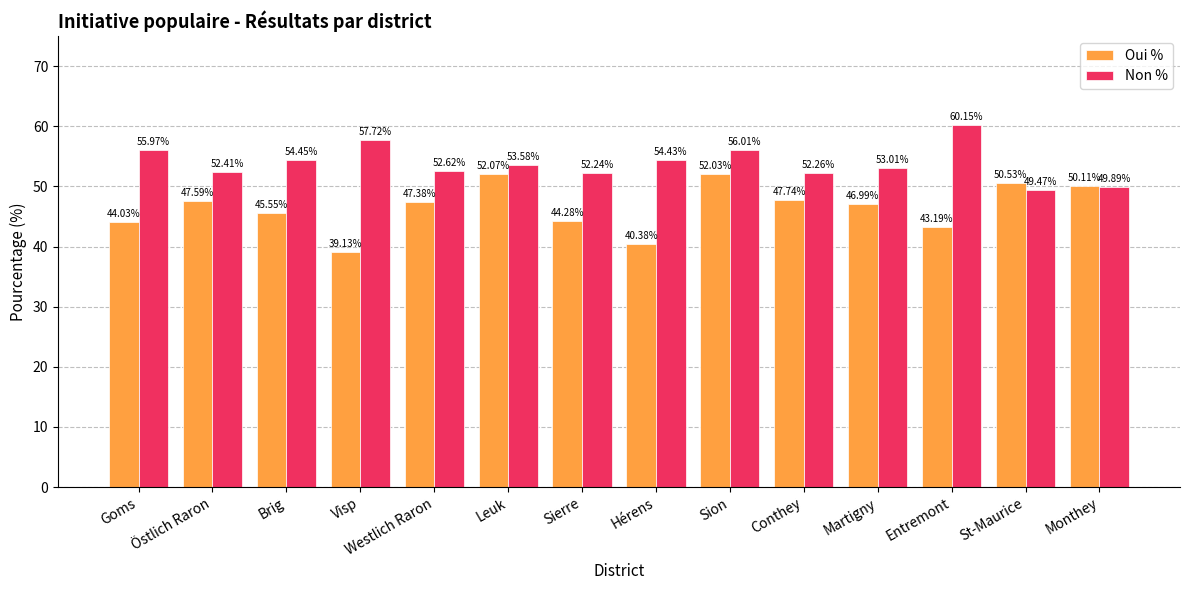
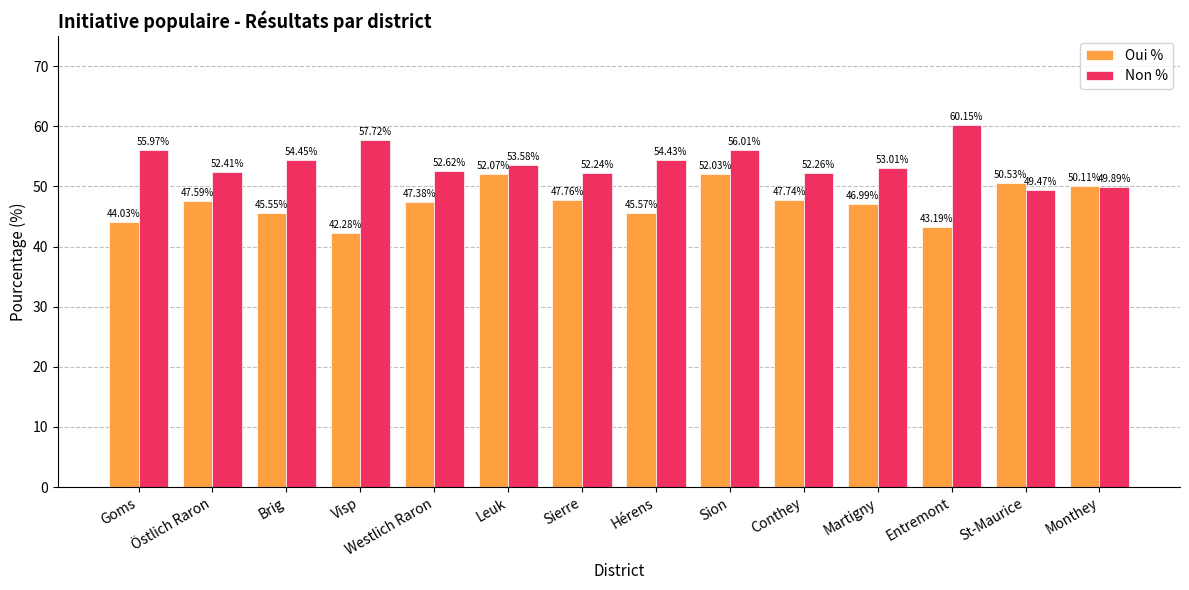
  {
    "Oui %": {
      "Goms": "44.03%",
      "Östlich Raron": "47.59%",
      "Brig": "45.55%",
-     "Visp": "39.13%",
+     "Visp": "42.28%",
      "Westlich Raron": "47.38%",
      "Leuk": "52.07%",
-     "Sierre": "44.28%",
-     "Hérens": "40.38%",
+     "Sierre": "47.76%",
+     "Hérens": "45.57%",
      "Sion": "52.03%",
      "Conthey": "47.74%",
      "Martigny": "46.99%",
      "Entremont": "43.19%",
      "St-Maurice": "50.53%",
      "Monthey": "50.11%"
    },
    "Non %": {
      "Goms": "55.97%",
      "Östlich Raron": "52.41%",
      "Brig": "54.45%",
      "Visp": "57.72%",
      "Westlich Raron": "52.62%",
      "Leuk": "53.58%",
      "Sierre": "52.24%",
      "Hérens": "54.43%",
      "Sion": "56.01%",
      "Conthey": "52.26%",
      "Martigny": "53.01%",
      "Entremont": "60.15%",
      "St-Maurice": "49.47%",
      "Monthey": "49.89%"
    }
  }
